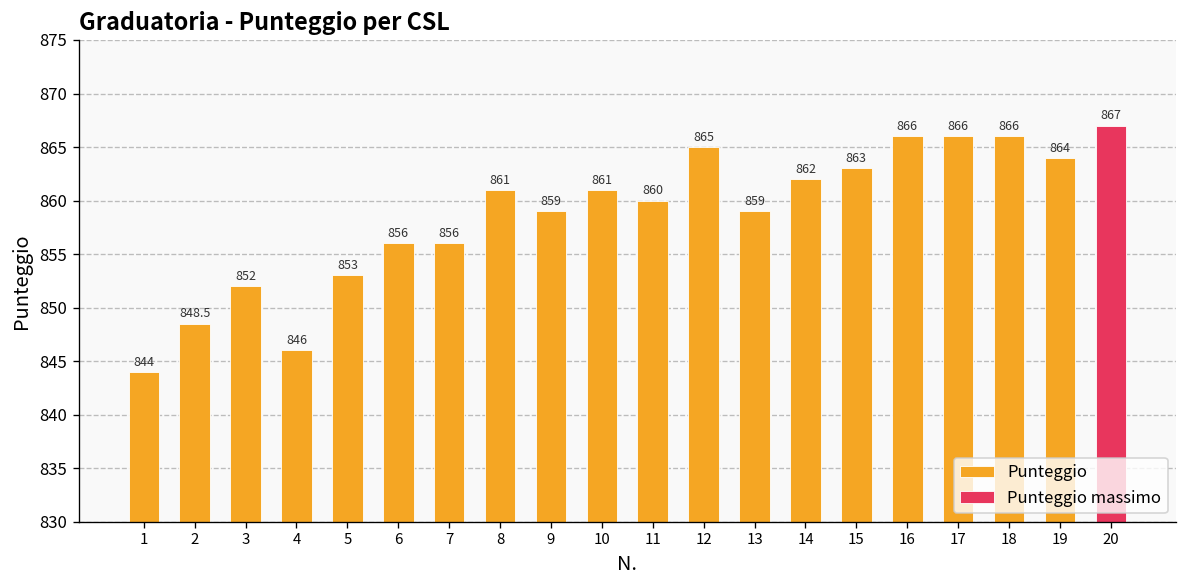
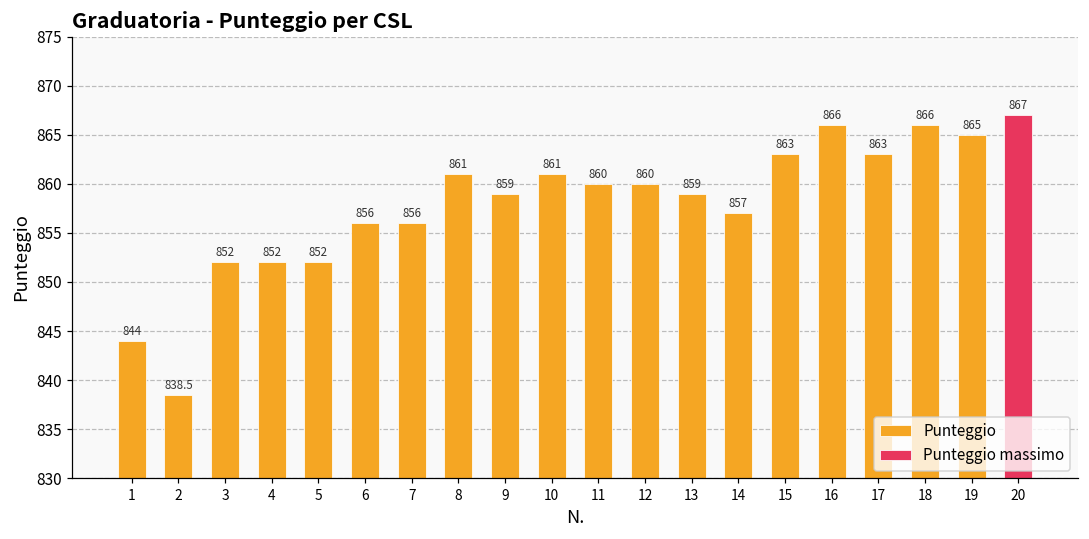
  {
    "Punteggio": {
      "1": 844,
-     "2": 848.5,
+     "2": 838.5,
      "3": 852,
-     "4": 846,
-     "5": 853,
+     "4": 852,
+     "5": 852,
      "6": 856,
      "7": 856,
      "8": 861,
      "9": 859,
      "10": 861,
      "11": 860,
-     "12": 865,
+     "12": 860,
      "13": 859,
-     "14": 862,
+     "14": 857,
      "15": 863,
      "16": 866,
-     "17": 866,
+     "17": 863,
      "18": 866,
-     "19": 864,
+     "19": 865,
      "20": 867
    },
    "Punteggio massimo": {
      "20": 867
    }
  }
